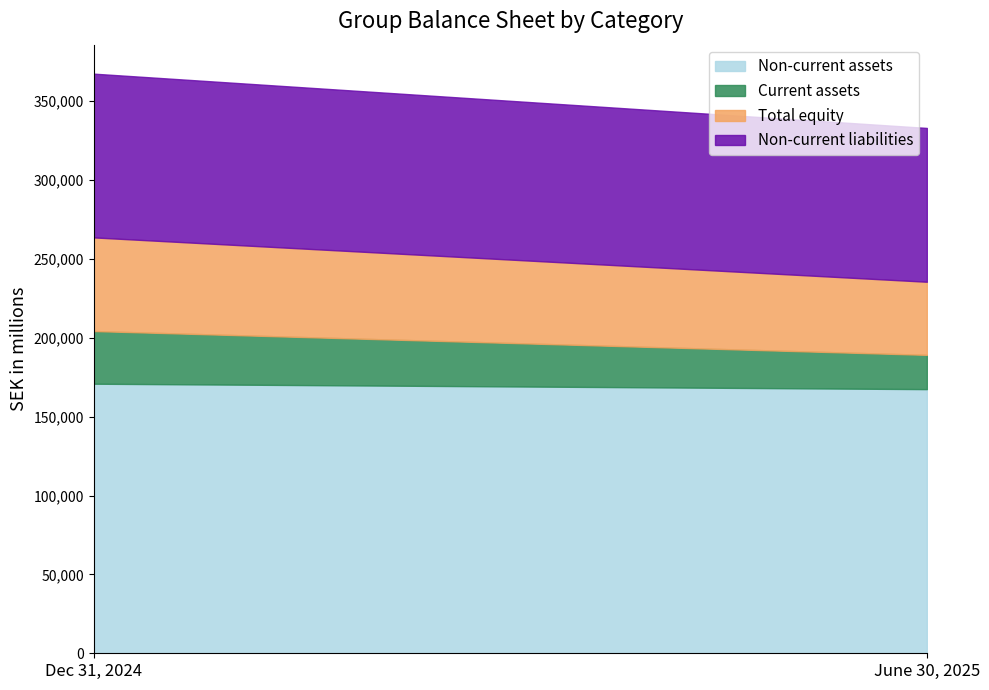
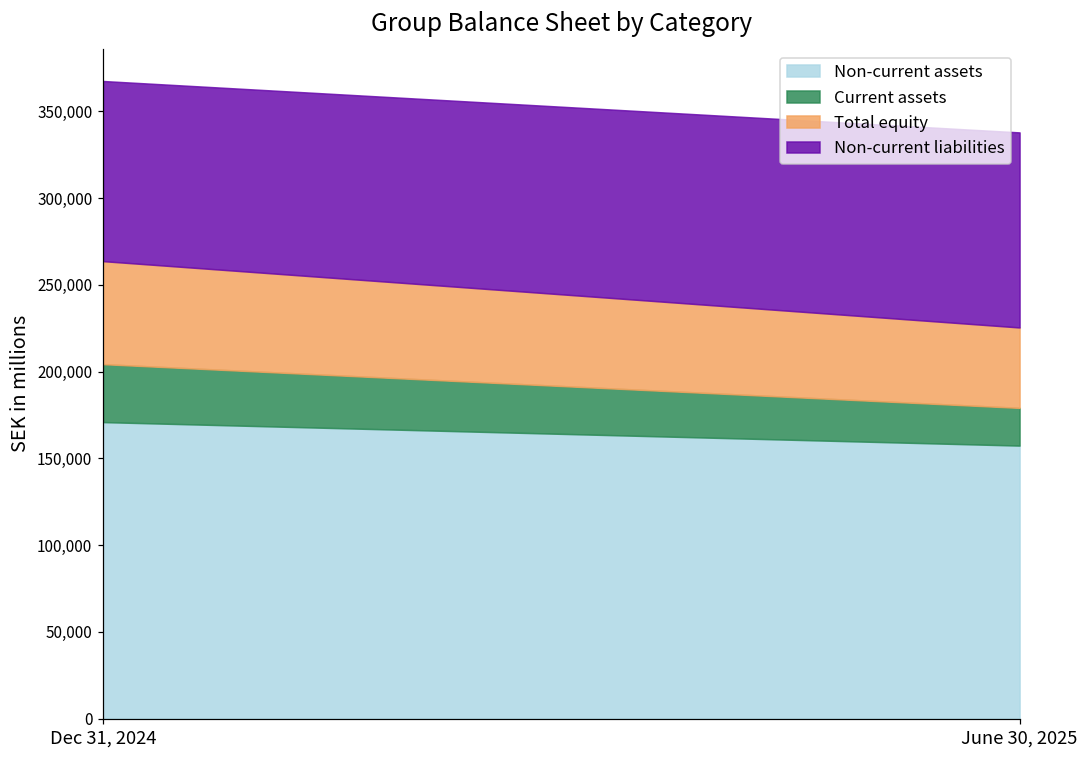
  {
    "Non-current assets": {
      "Dec 31, 2024": "171,000",
-     "June 30, 2025": "167,000"
+     "June 30, 2025": "157,000"
    },
    "Current assets": {
      "Dec 31, 2024": "33,000",
      "June 30, 2025": "22,000"
    },
    "Total equity": {
      "Dec 31, 2024": "59,000",
      "June 30, 2025": "46,000"
    },
    "Non-current liabilities": {
      "Dec 31, 2024": "104,000",
-     "June 30, 2025": "97,000"
+     "June 30, 2025": "112,000"
    }
  }
